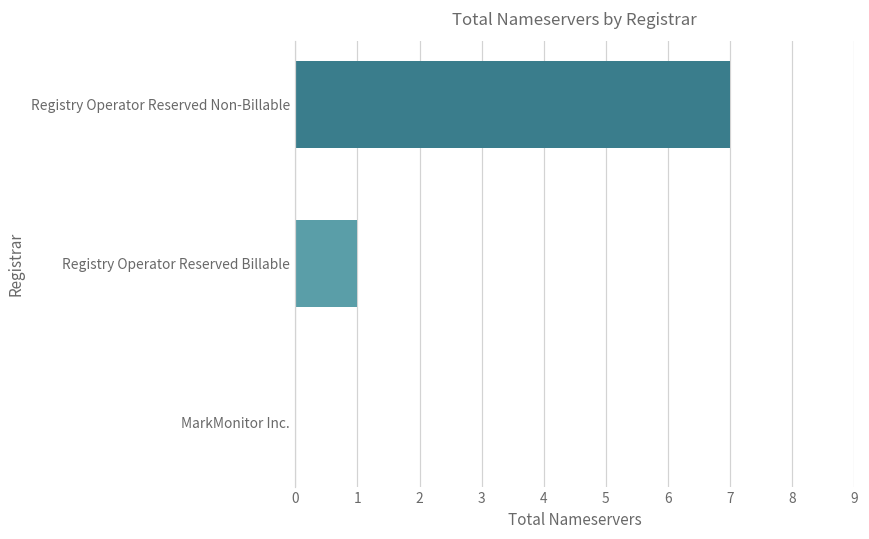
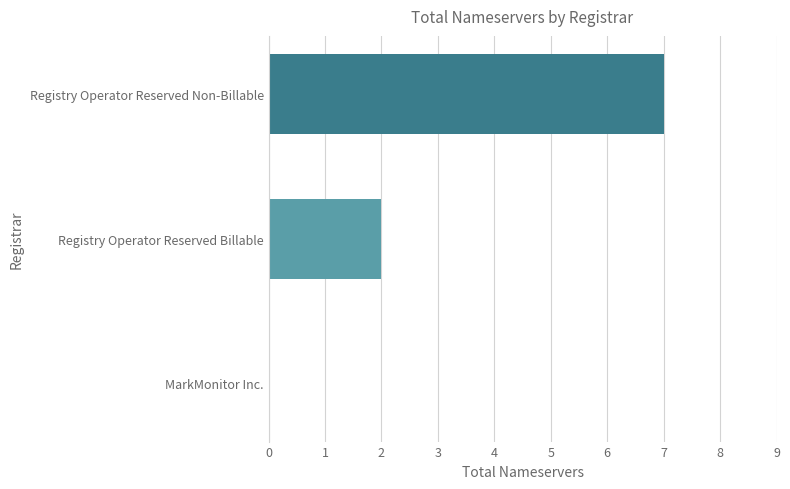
  {
    "Registry Operator Reserved Non-Billable": 7,
-   "Registry Operator Reserved Billable": 1,
+   "Registry Operator Reserved Billable": 2,
    "MarkMonitor Inc.": 0
  }
